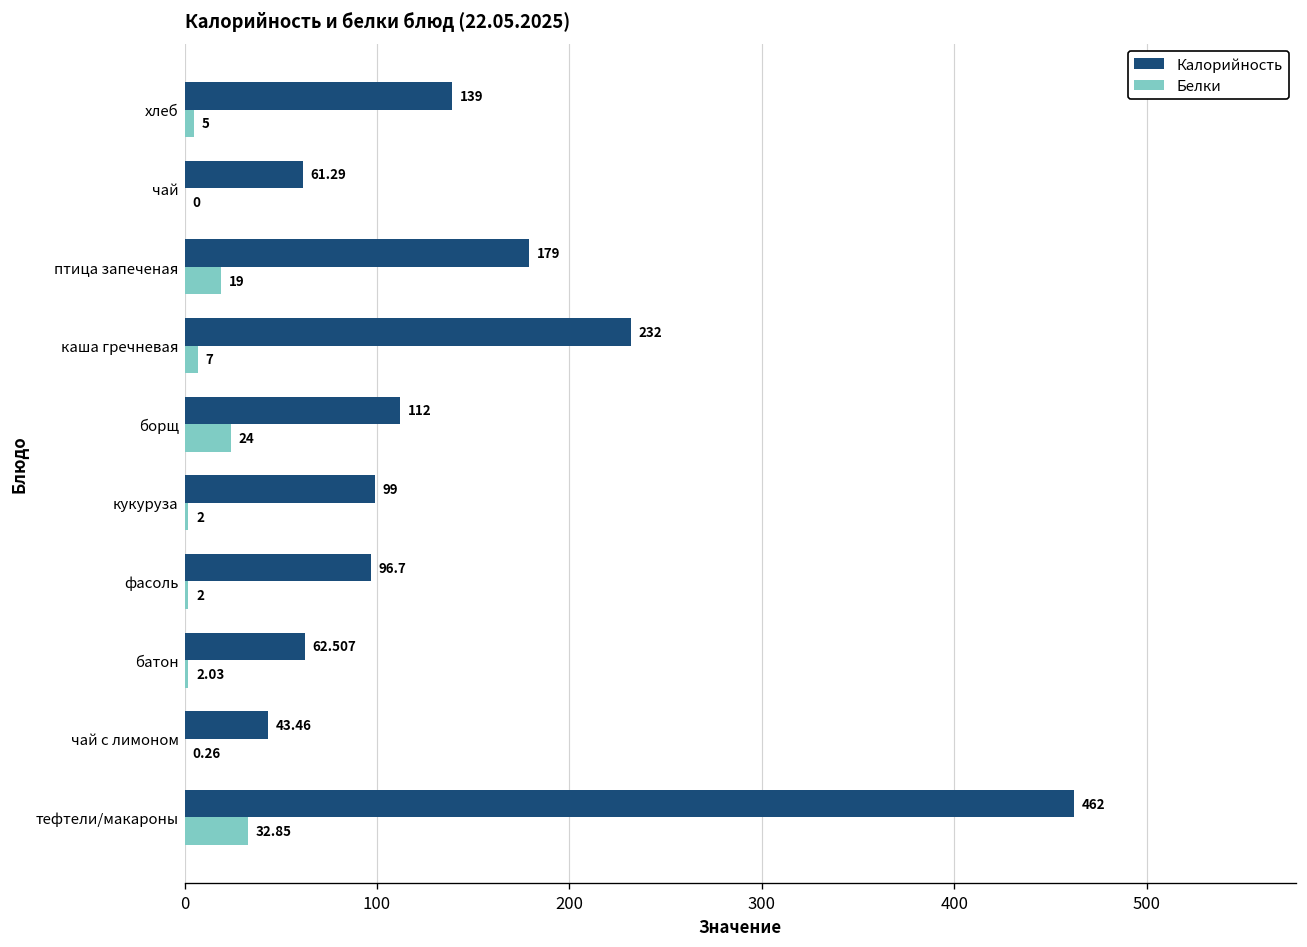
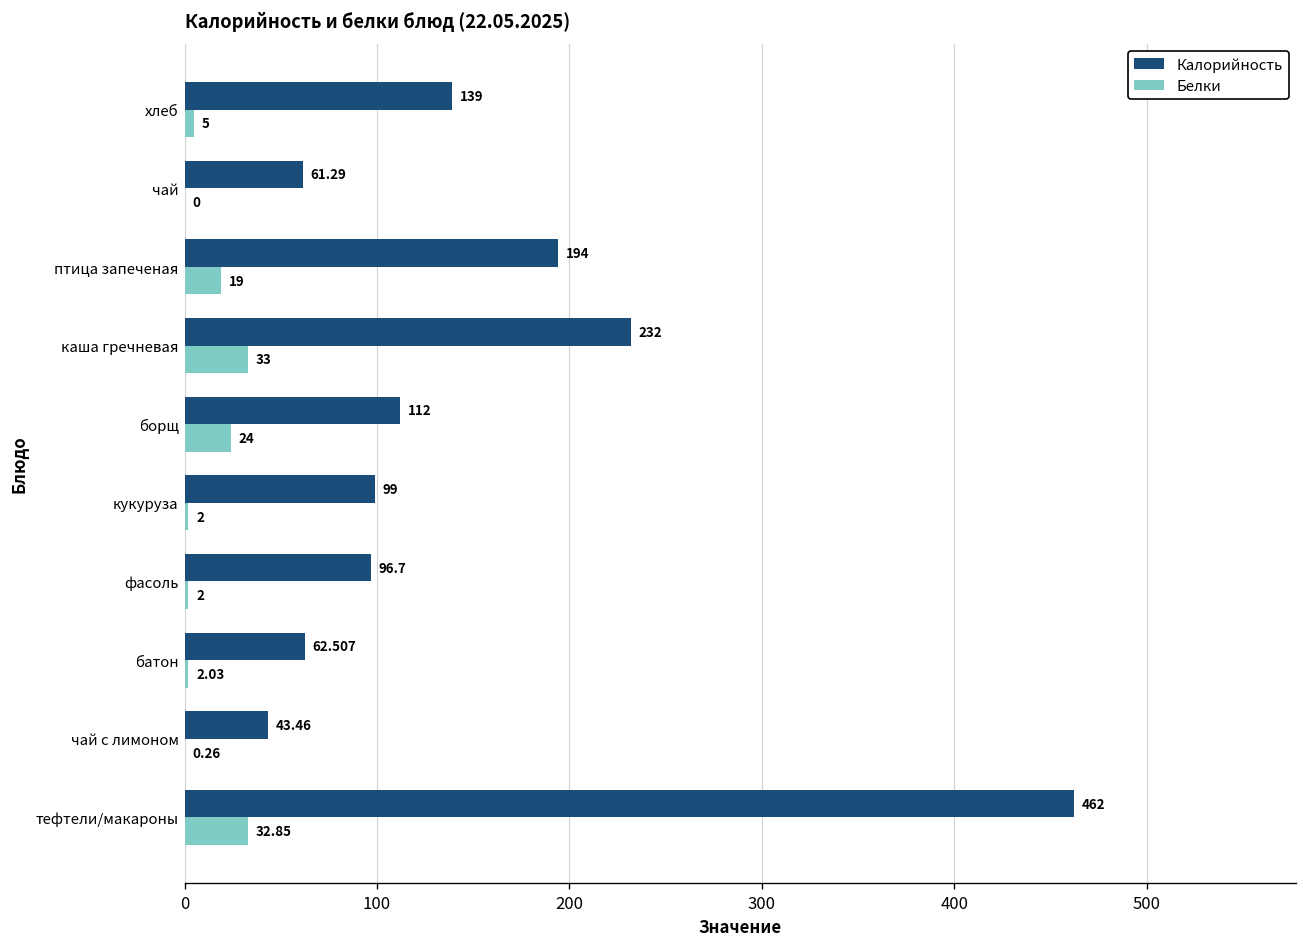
  {
    "Калорийность": {
      "хлеб": 139,
      "чай": 61.29,
-     "птица запеченая": 179,
+     "птица запеченая": 194,
      "каша гречневая": 232,
      "борщ": 112,
      "кукуруза": 99,
      "фасоль": 96.7,
      "батон": 62.507,
      "чай с лимоном": 43.46,
      "тефтели/макароны": 462
    },
    "Белки": {
      "хлеб": 5,
      "чай": 0,
      "птица запеченая": 19,
-     "каша гречневая": 7,
+     "каша гречневая": 33,
      "борщ": 24,
      "кукуруза": 2,
      "фасоль": 2,
      "батон": 2.03,
      "чай с лимоном": 0.26,
      "тефтели/макароны": 32.85
    }
  }
